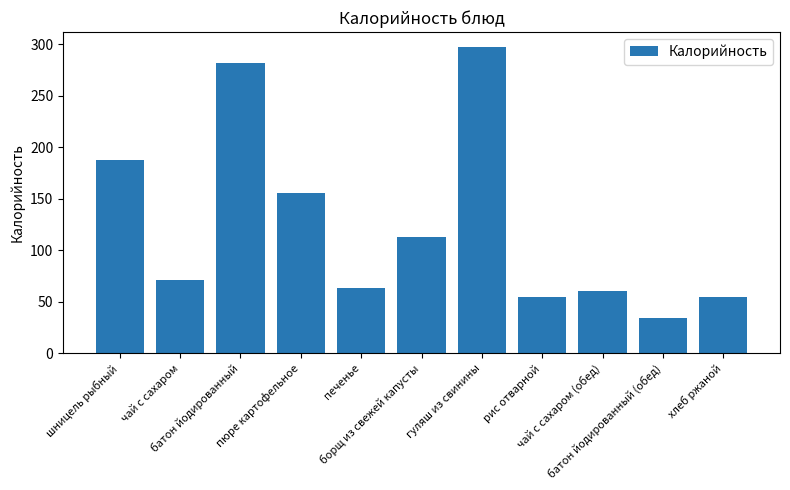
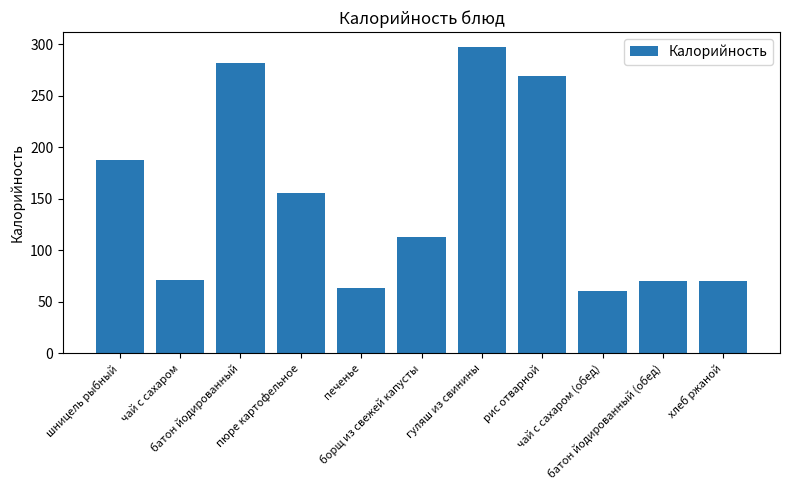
  {
    "шницель рыбный": 188,
    "чай с сахаром": 71,
    "батон йодированный": 282,
    "пюре картофельное": 156,
    "печенье": 63,
    "борщ из свежей капусты": 113,
    "гуляш из свинины": 297,
-   "рис отварной": 55,
+   "рис отварной": 269,
    "чай с сахаром (обед)": 60,
-   "батон йодированный (обед)": 34,
-   "хлеб ржаной": 55
+   "батон йодированный (обед)": 70,
+   "хлеб ржаной": 70
  }
